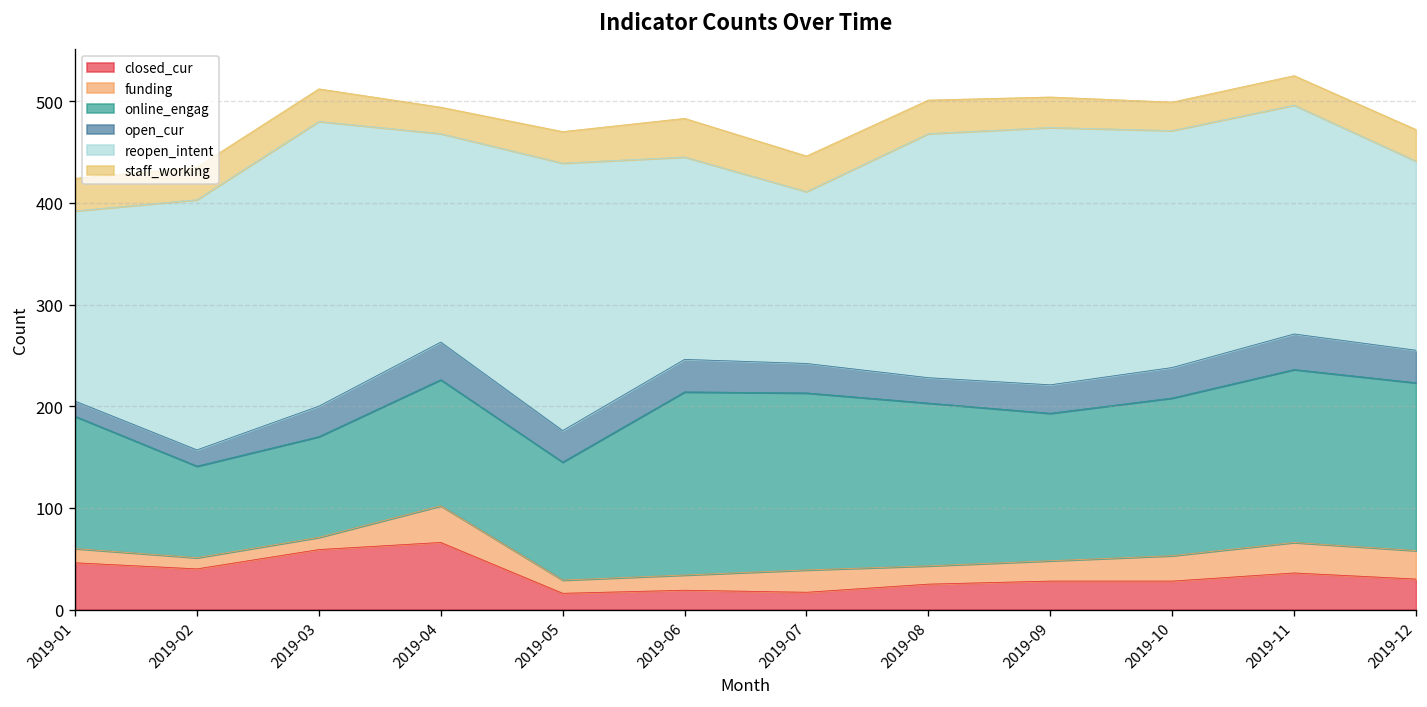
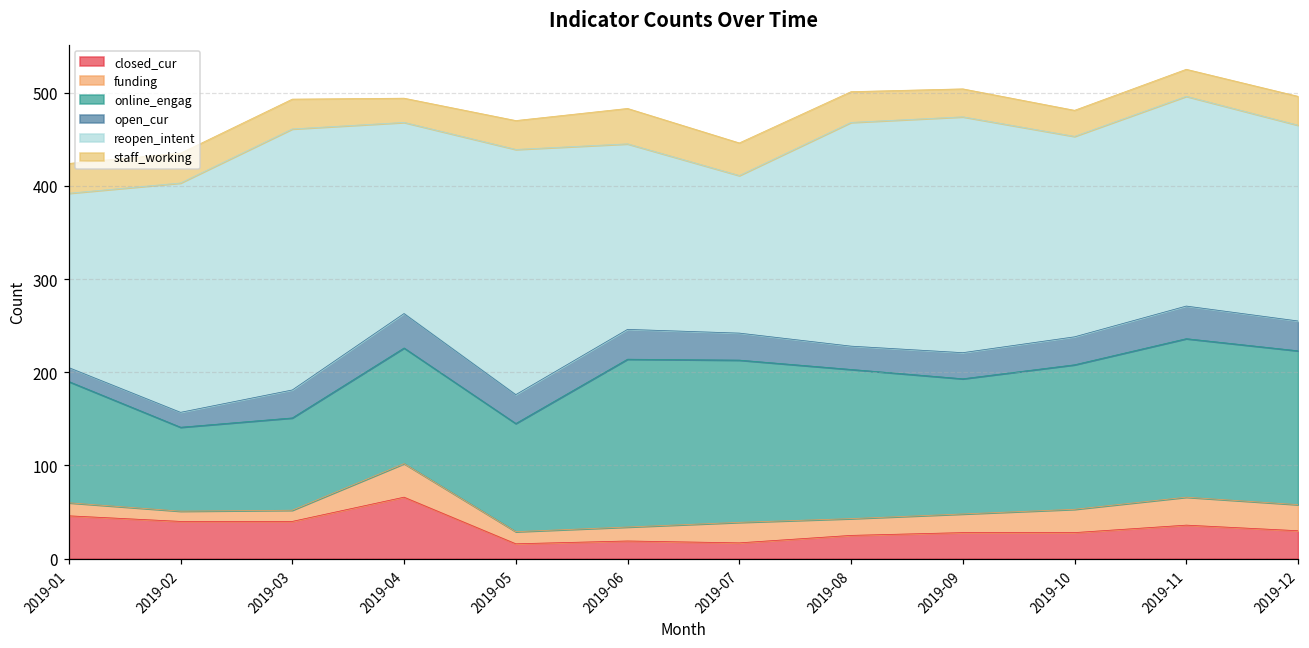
  {
    "closed_cur": {
      "2019-01": 50,
      "2019-02": 40,
-     "2019-03": 60,
+     "2019-03": 40,
      "2019-04": 70,
      "2019-05": 20,
      "2019-06": 20,
      "2019-07": 20,
      "2019-08": 30,
      "2019-09": 30,
      "2019-10": 30,
      "2019-11": 40,
      "2019-12": 30
    },
    "reopen_intent": {
      "2019-01": 190,
      "2019-02": 250,
      "2019-03": 280,
      "2019-04": 210,
      "2019-05": 260,
      "2019-06": 200,
      "2019-07": 170,
      "2019-08": 240,
      "2019-09": 250,
-     "2019-10": 230,
+     "2019-10": 220,
      "2019-11": 230,
-     "2019-12": 190
+     "2019-12": 210
    }
  }
